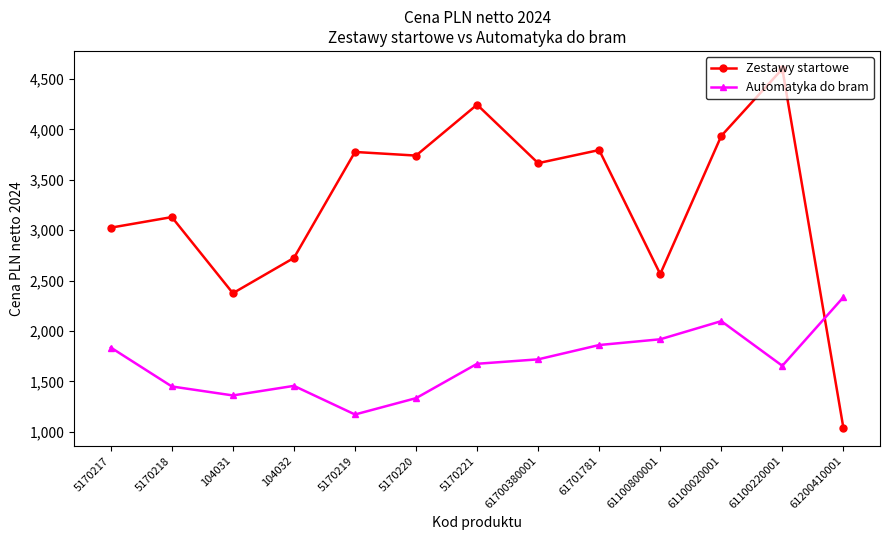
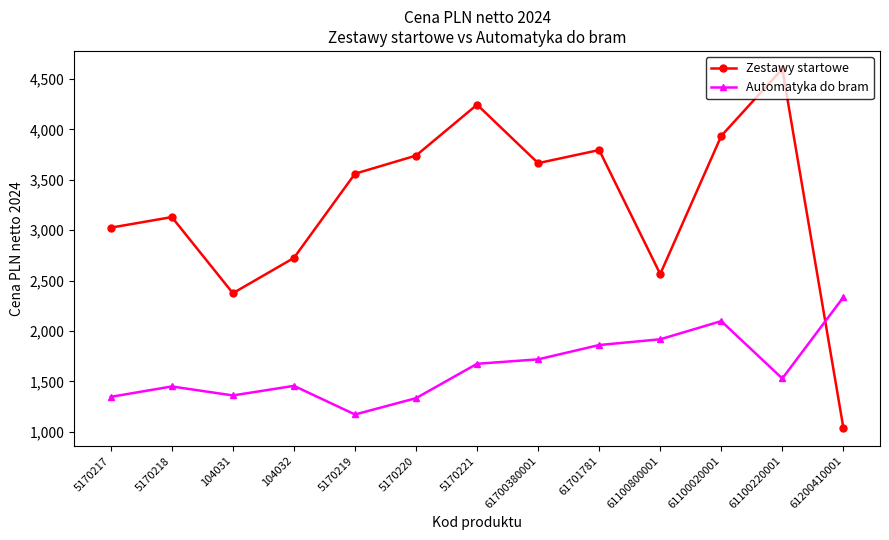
  {
    "Zestawy startowe": {
      "5170217": "3,030",
      "5170218": "3,130",
      "104031": "2,380",
      "104032": "2,730",
-     "5170219": "3,780",
+     "5170219": "3,560",
      "5170220": "3,740",
      "5170221": "4,250",
      "61700380001": "3,670",
      "61701781": "3,800",
      "61100800001": "2,570",
      "61100020001": "3,940",
      "61200410001": "1,040"
    },
    "Automatyka do bram": {
-     "5170217": "1,840",
+     "5170217": "1,350",
      "5170218": "1,450",
      "104031": "1,360",
      "104032": "1,460",
      "5170219": "1,170",
      "5170220": "1,330",
      "5170221": "1,680",
      "61700380001": "1,720",
      "61701781": "1,860",
      "61100800001": "1,920",
      "61100020001": "2,100",
-     "61100220001": "1,660",
+     "61100220001": "1,530",
      "61200410001": "2,340"
    }
  }
